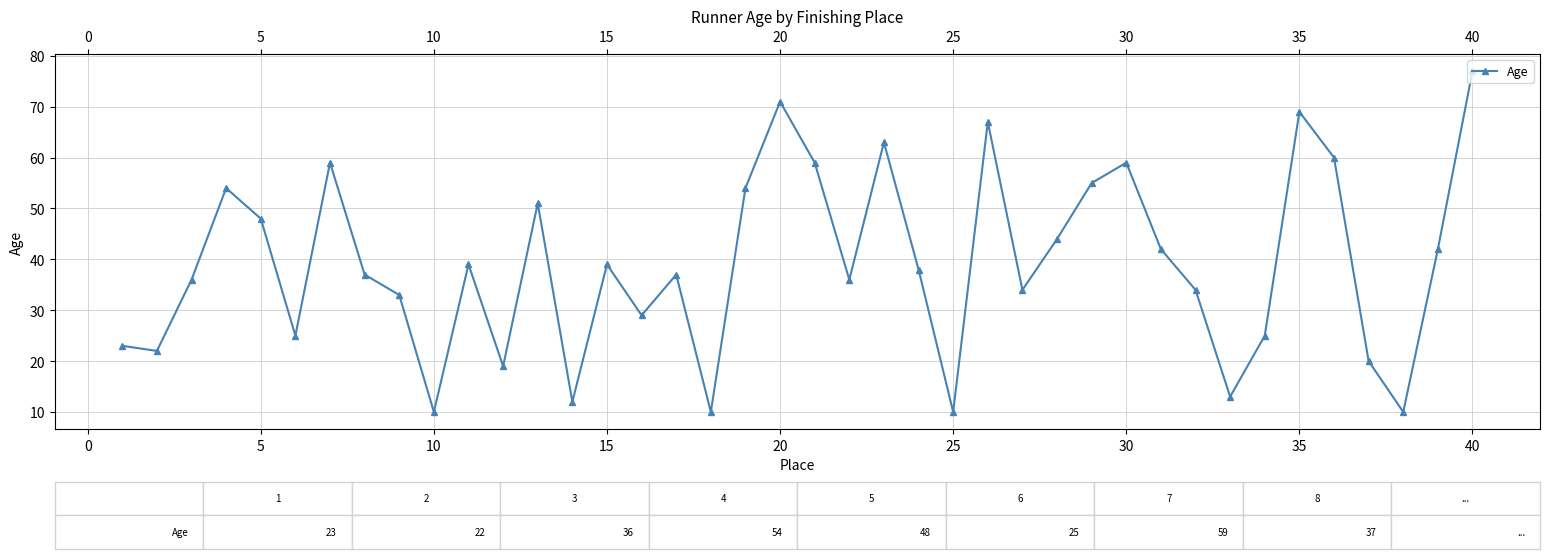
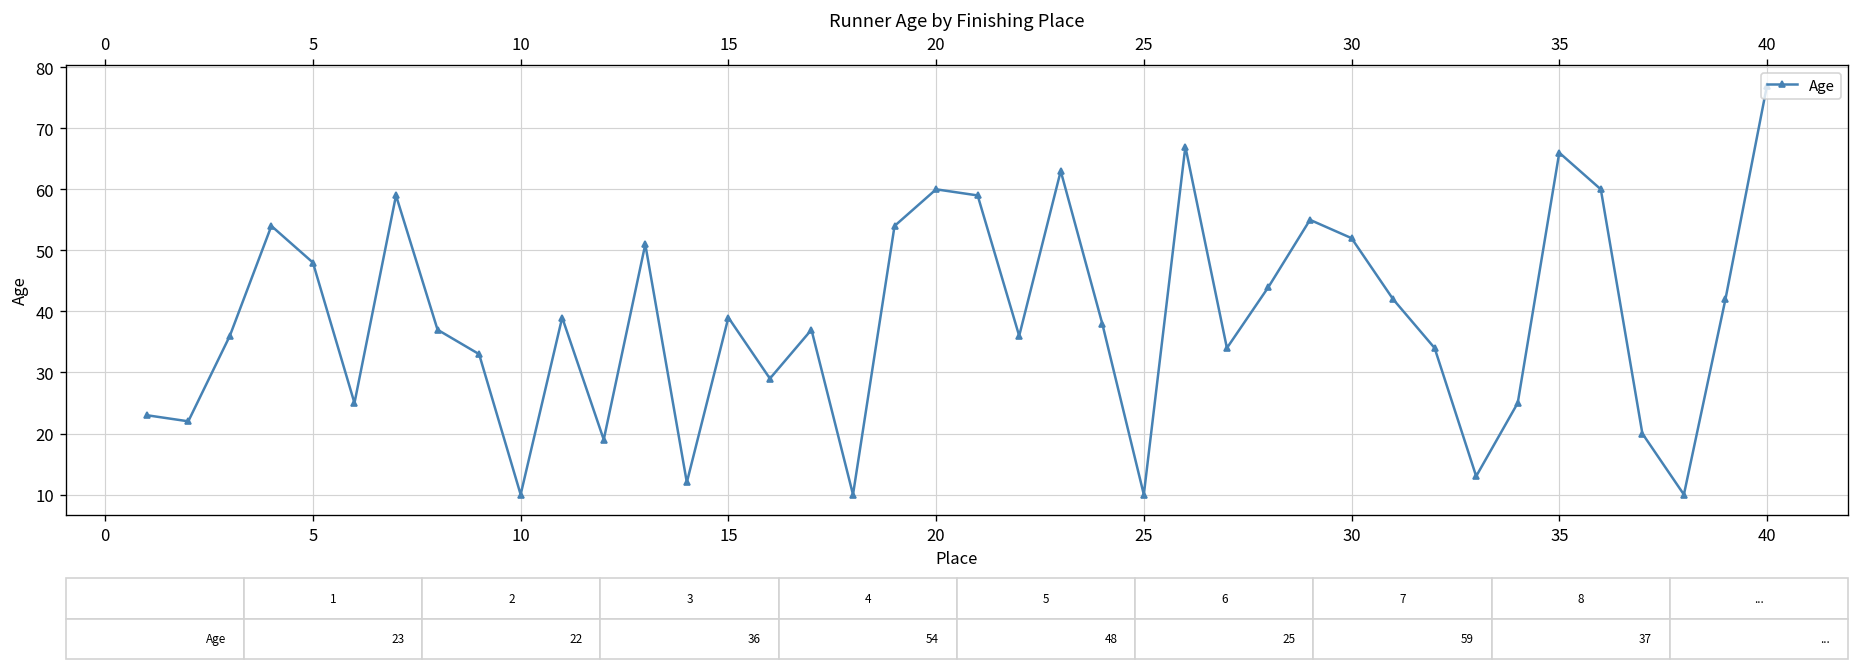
  {
    "5": 48,
    "10": 10,
    "15": 39,
-   "20": 71,
+   "20": 60,
    "25": 10,
-   "30": 59,
-   "35": 69
+   "30": 52,
+   "35": 66
  }
